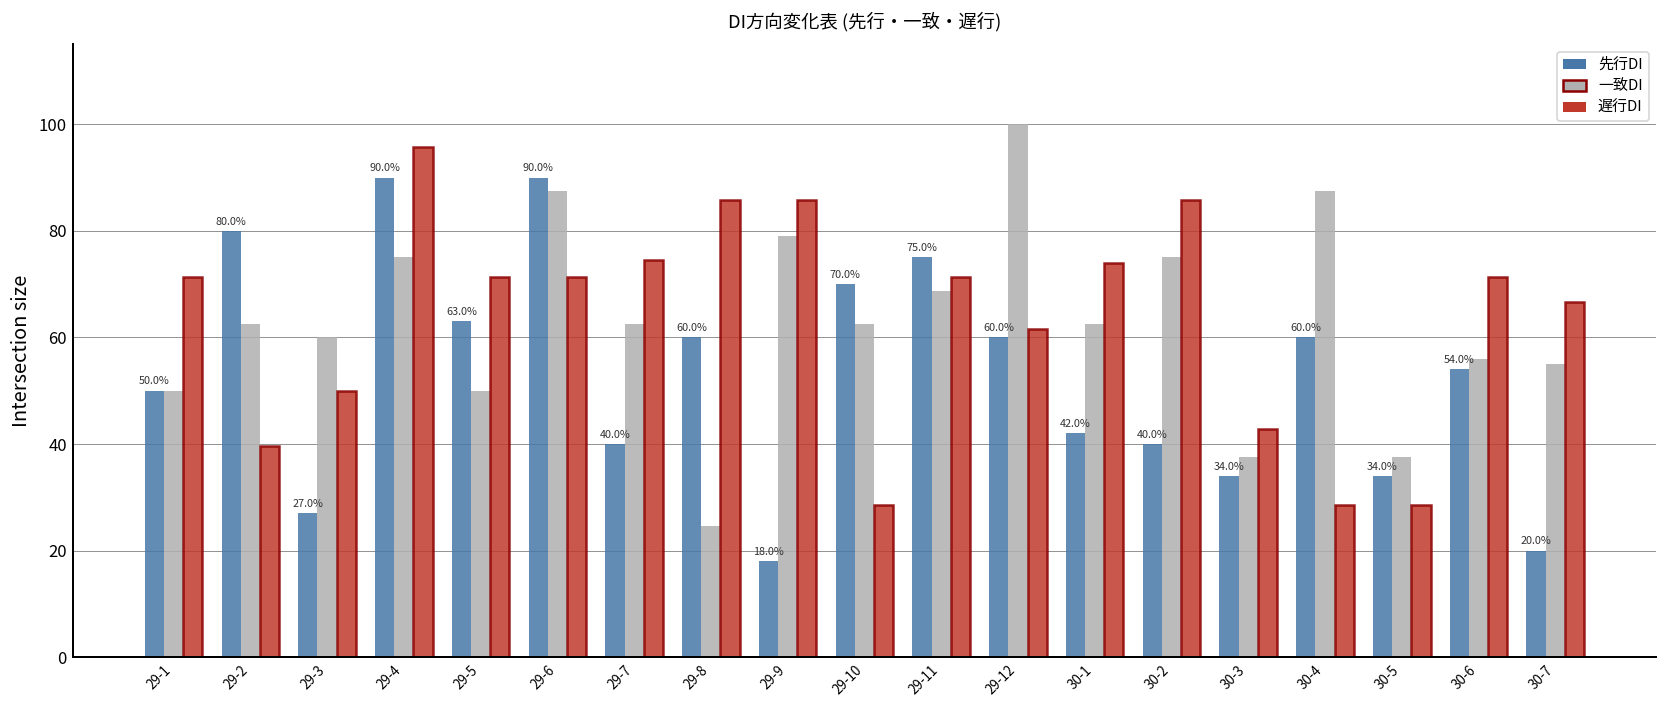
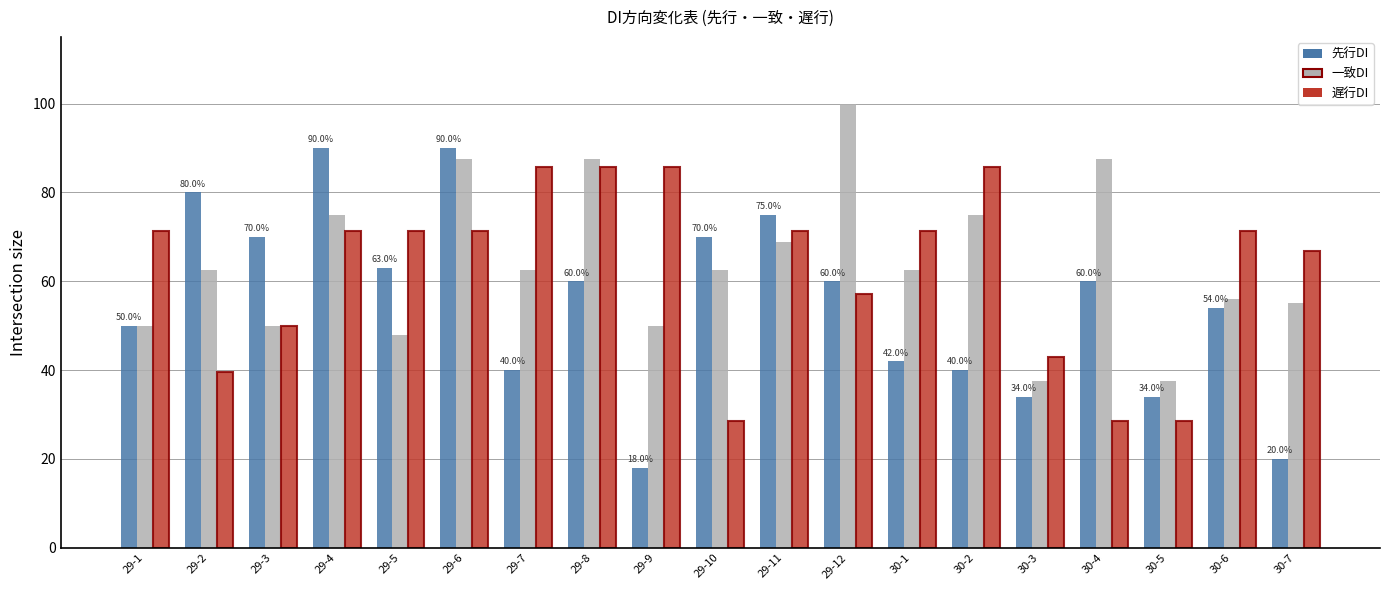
  {
    "先行DI": {
      "29-1": "50.0%",
      "29-2": "80.0%",
-     "29-3": "27.0%",
+     "29-3": "70.0%",
      "29-4": "90.0%",
      "29-5": "63.0%",
      "29-6": "90.0%",
      "29-7": "40.0%",
      "29-8": "60.0%",
      "29-9": "18.0%",
      "29-10": "70.0%",
      "29-11": "75.0%",
      "29-12": "60.0%",
      "30-1": "42.0%",
      "30-2": "40.0%",
      "30-3": "34.0%",
      "30-4": "60.0%",
      "30-5": "34.0%",
      "30-6": "54.0%",
      "30-7": "20.0%"
    },
    "一致DI": {
      "29-2": "63",
-     "29-3": "60",
+     "29-3": "50",
      "29-4": "75",
-     "29-5": "50",
+     "29-5": "48",
      "29-6": "88",
      "29-7": "63",
-     "29-8": "25",
-     "29-9": "79",
+     "29-8": "88",
+     "29-9": "50",
      "29-10": "63",
      "29-11": "69",
      "29-12": "100",
      "30-1": "63",
      "30-2": "75",
      "30-3": "38",
      "30-4": "88",
      "30-5": "38",
      "30-7": "55"
    },
    "遅行DI": {
      "29-1": "71",
      "29-2": "40",
      "29-3": "50",
-     "29-4": "96",
+     "29-4": "71",
      "29-5": "71",
      "29-6": "71",
-     "29-7": "75",
+     "29-7": "86",
      "29-8": "86",
      "29-9": "86",
      "29-10": "29",
      "29-11": "71",
-     "29-12": "62",
-     "30-1": "74",
+     "29-12": "57",
+     "30-1": "71",
      "30-2": "86",
      "30-3": "43",
      "30-4": "29",
      "30-5": "29",
      "30-6": "71",
      "30-7": "67"
    }
  }
